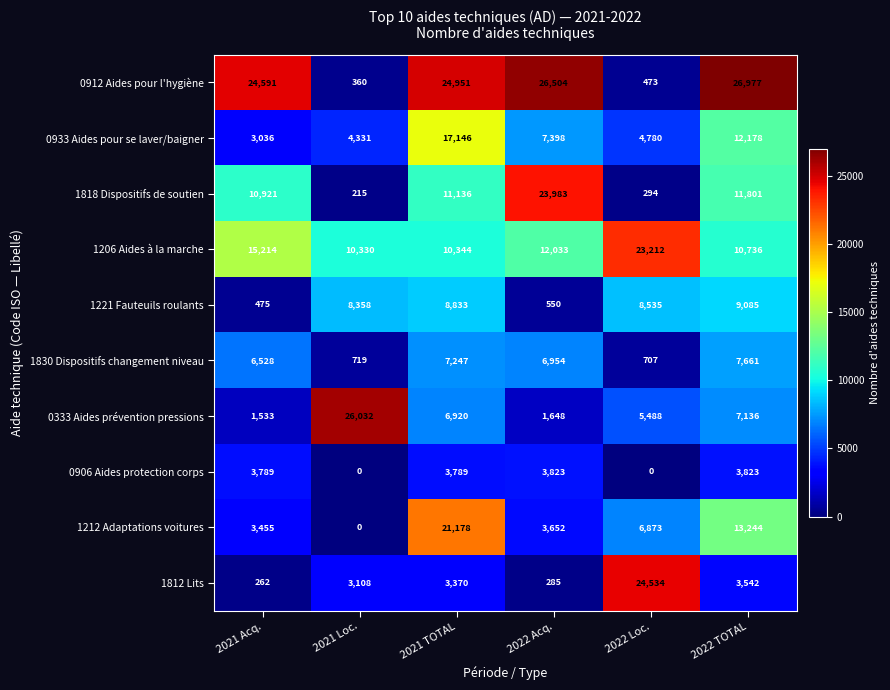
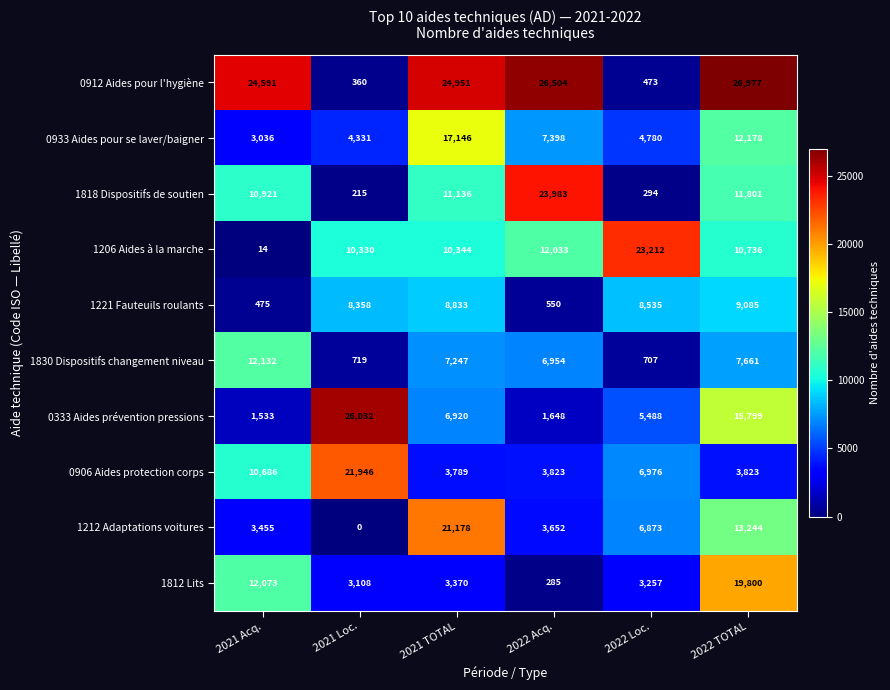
  {
    "0912 Aides pour l'hygiène": {
      "2021 Acq.": "24,591",
      "2021 Loc.": "360",
      "2021 TOTAL": "24,951",
      "2022 Acq.": "26,504",
      "2022 Loc.": "473",
      "2022 TOTAL": "26,977"
    },
    "0933 Aides pour se laver/baigner": {
      "2021 Acq.": "3,036",
      "2021 Loc.": "4,331",
      "2021 TOTAL": "17,146",
      "2022 Acq.": "7,398",
      "2022 Loc.": "4,780",
      "2022 TOTAL": "12,178"
    },
    "1818 Dispositifs de soutien": {
      "2021 Acq.": "10,921",
      "2021 Loc.": "215",
      "2021 TOTAL": "11,136",
      "2022 Acq.": "23,983",
      "2022 Loc.": "294",
      "2022 TOTAL": "11,801"
    },
    "1206 Aides à la marche": {
-     "2021 Acq.": "15,214",
+     "2021 Acq.": "14",
      "2021 Loc.": "10,330",
      "2021 TOTAL": "10,344",
      "2022 Acq.": "12,033",
      "2022 Loc.": "23,212",
      "2022 TOTAL": "10,736"
    },
    "1221 Fauteuils roulants": {
      "2021 Acq.": "475",
      "2021 Loc.": "8,358",
      "2021 TOTAL": "8,833",
      "2022 Acq.": "550",
      "2022 Loc.": "8,535",
      "2022 TOTAL": "9,085"
    },
    "1830 Dispositifs changement niveau": {
-     "2021 Acq.": "6,528",
+     "2021 Acq.": "12,132",
      "2021 Loc.": "719",
      "2021 TOTAL": "7,247",
      "2022 Acq.": "6,954",
      "2022 Loc.": "707",
      "2022 TOTAL": "7,661"
    },
    "0333 Aides prévention pressions": {
      "2021 Acq.": "1,533",
      "2021 Loc.": "26,032",
      "2021 TOTAL": "6,920",
      "2022 Acq.": "1,648",
      "2022 Loc.": "5,488",
-     "2022 TOTAL": "7,136"
+     "2022 TOTAL": "15,799"
    },
    "0906 Aides protection corps": {
-     "2021 Acq.": "3,789",
-     "2021 Loc.": "0",
+     "2021 Acq.": "10,686",
+     "2021 Loc.": "21,946",
      "2021 TOTAL": "3,789",
      "2022 Acq.": "3,823",
-     "2022 Loc.": "0",
+     "2022 Loc.": "6,976",
      "2022 TOTAL": "3,823"
    },
    "1212 Adaptations voitures": {
      "2021 Acq.": "3,455",
      "2021 Loc.": "0",
      "2021 TOTAL": "21,178",
      "2022 Acq.": "3,652",
      "2022 Loc.": "6,873",
      "2022 TOTAL": "13,244"
    },
    "1812 Lits": {
-     "2021 Acq.": "262",
+     "2021 Acq.": "12,073",
      "2021 Loc.": "3,108",
      "2021 TOTAL": "3,370",
      "2022 Acq.": "285",
-     "2022 Loc.": "24,534",
-     "2022 TOTAL": "3,542"
+     "2022 Loc.": "3,257",
+     "2022 TOTAL": "19,800"
    }
  }
